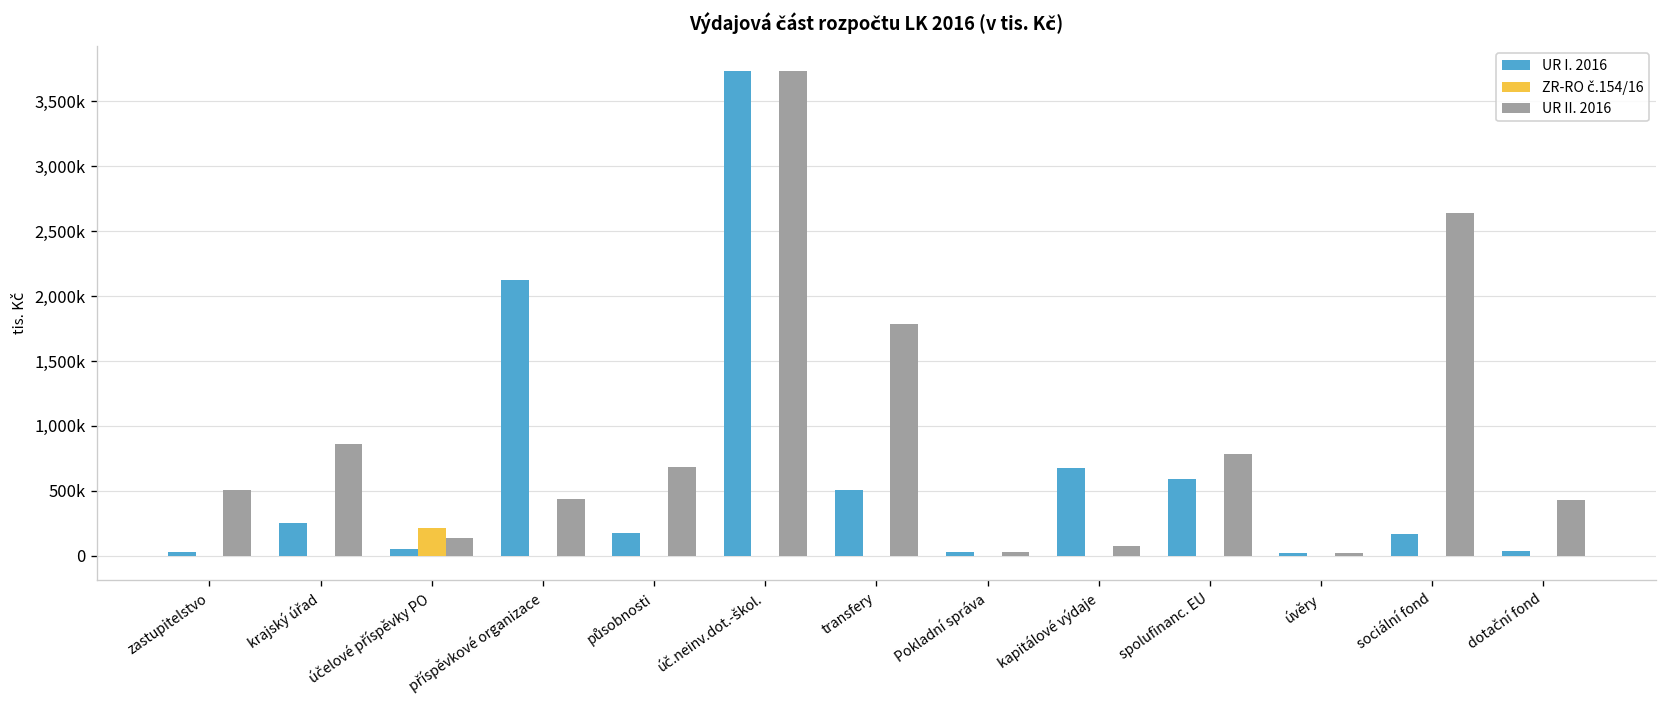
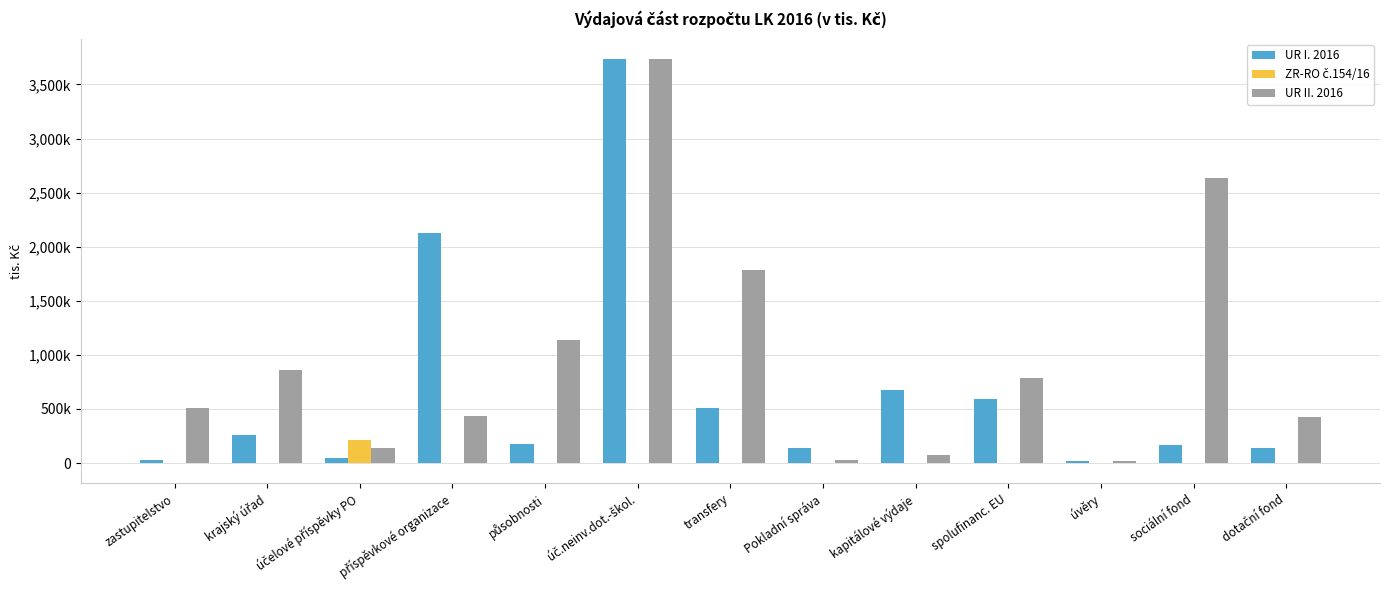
  {
    "UR I. 2016": {
      "zastupitelstvo": "30,000",
      "krajský úřad": "260,000",
      "účelové příspěvky PO": "50,000",
      "příspěvkové organizace": "2,120,000",
      "působnosti": "180,000",
      "úč.neinv.dot.-škol.": "3,740,000",
      "transfery": "510,000",
-     "Pokladní správa": "30,000",
+     "Pokladní správa": "140,000",
      "kapitálové výdaje": "670,000",
      "spolufinanc. EU": "590,000",
      "sociální fond": "170,000",
-     "dotační fond": "40,000"
+     "dotační fond": "140,000"
    },
    "ZR-RO č.154/16": {
      "zastupitelstvo": "0",
      "krajský úřad": "0",
      "účelové příspěvky PO": "210,000",
      "působnosti": "0",
      "úč.neinv.dot.-škol.": "0",
      "transfery": "0",
      "Pokladní správa": "0",
      "kapitálové výdaje": "0",
      "spolufinanc. EU": "0",
      "úvěry": "0",
      "sociální fond": "0",
      "dotační fond": "0"
    },
    "UR II. 2016": {
      "zastupitelstvo": "510,000",
      "krajský úřad": "860,000",
      "účelové příspěvky PO": "140,000",
      "příspěvkové organizace": "430,000",
-     "působnosti": "680,000",
+     "působnosti": "1,140,000",
      "úč.neinv.dot.-škol.": "3,740,000",
      "transfery": "1,790,000",
      "Pokladní správa": "30,000",
      "kapitálové výdaje": "70,000",
      "spolufinanc. EU": "790,000",
      "sociální fond": "2,640,000",
      "dotační fond": "430,000"
    }
  }
